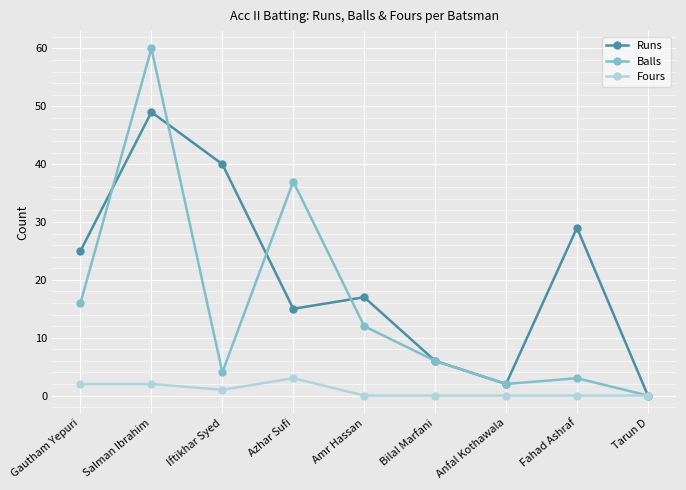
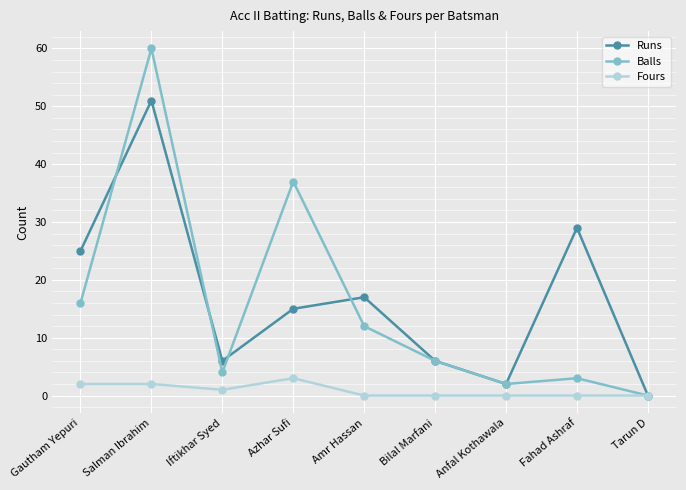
  {
    "Runs": {
      "Gautham Yepuri": 25,
-     "Salman Ibrahim": 49,
-     "Iftikhar Syed": 40,
+     "Salman Ibrahim": 51,
+     "Iftikhar Syed": 6,
      "Azhar Sufi": 15,
      "Amr Hassan": 17,
      "Fahad Ashraf": 29
    }
  }
